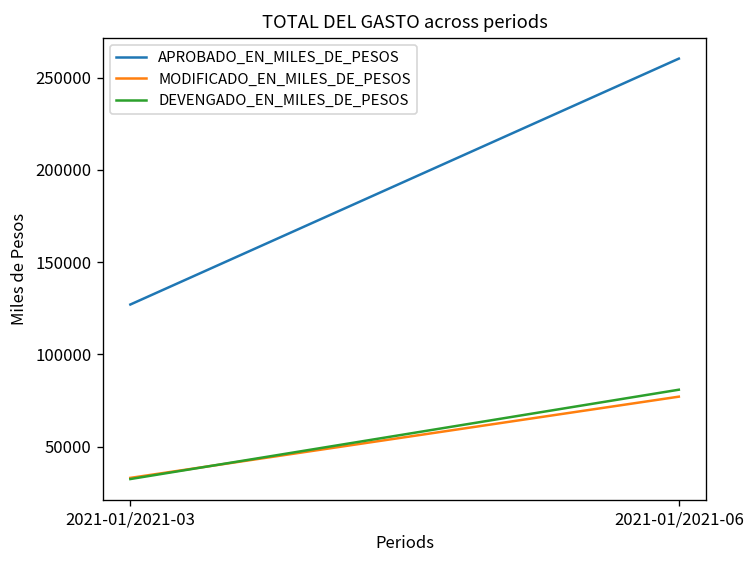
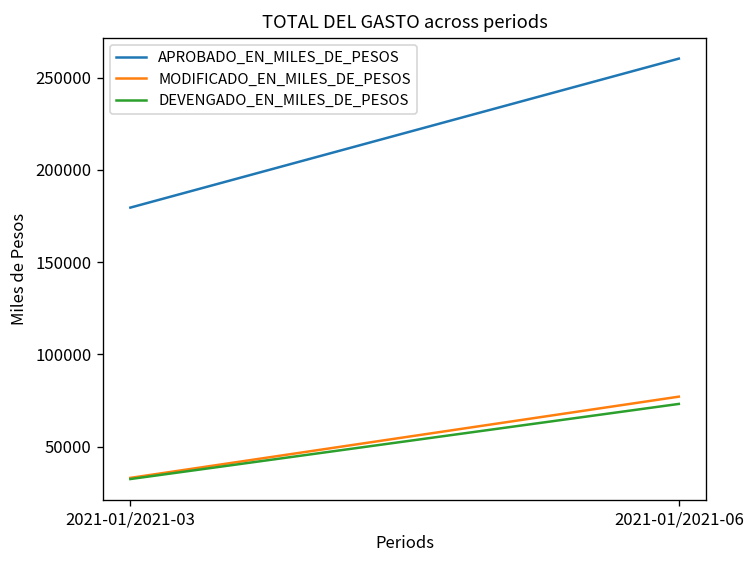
  {
    "APROBADO_EN_MILES_DE_PESOS": {
-     "2021-01/2021-03": 127000,
+     "2021-01/2021-03": 179000,
      "2021-01/2021-06": 260000
    },
    "MODIFICADO_EN_MILES_DE_PESOS": {
      "2021-01/2021-06": 77000
    },
    "DEVENGADO_EN_MILES_DE_PESOS": {
-     "2021-01/2021-06": 81000
+     "2021-01/2021-06": 73000
    }
  }
